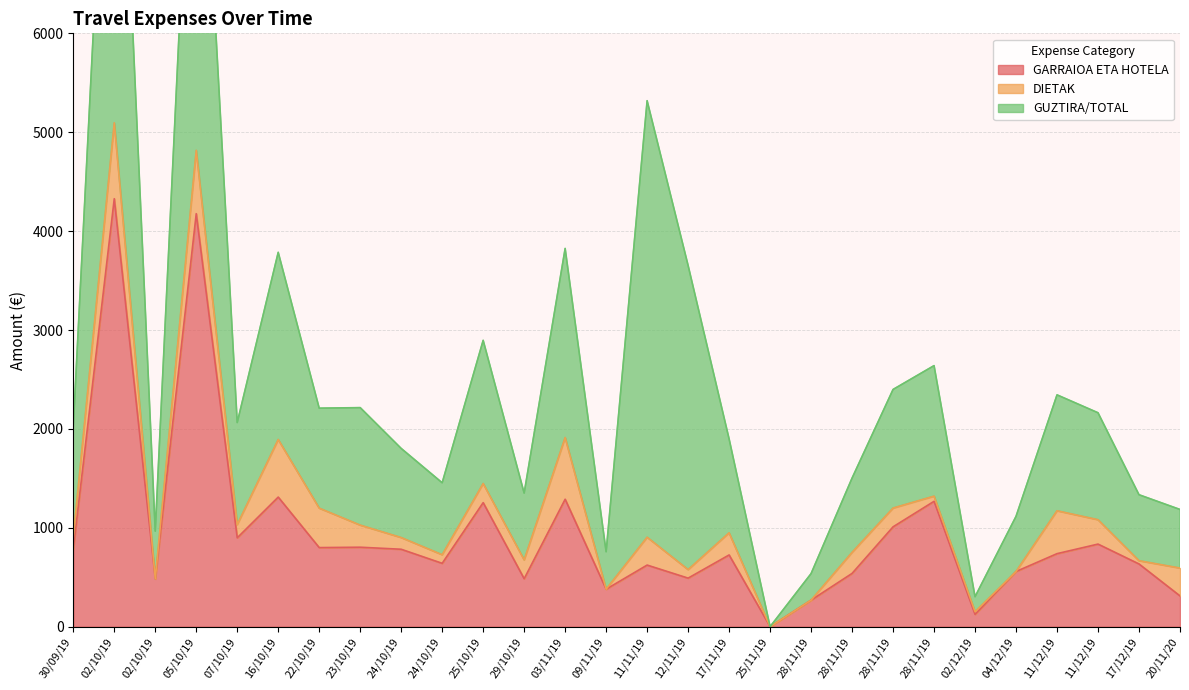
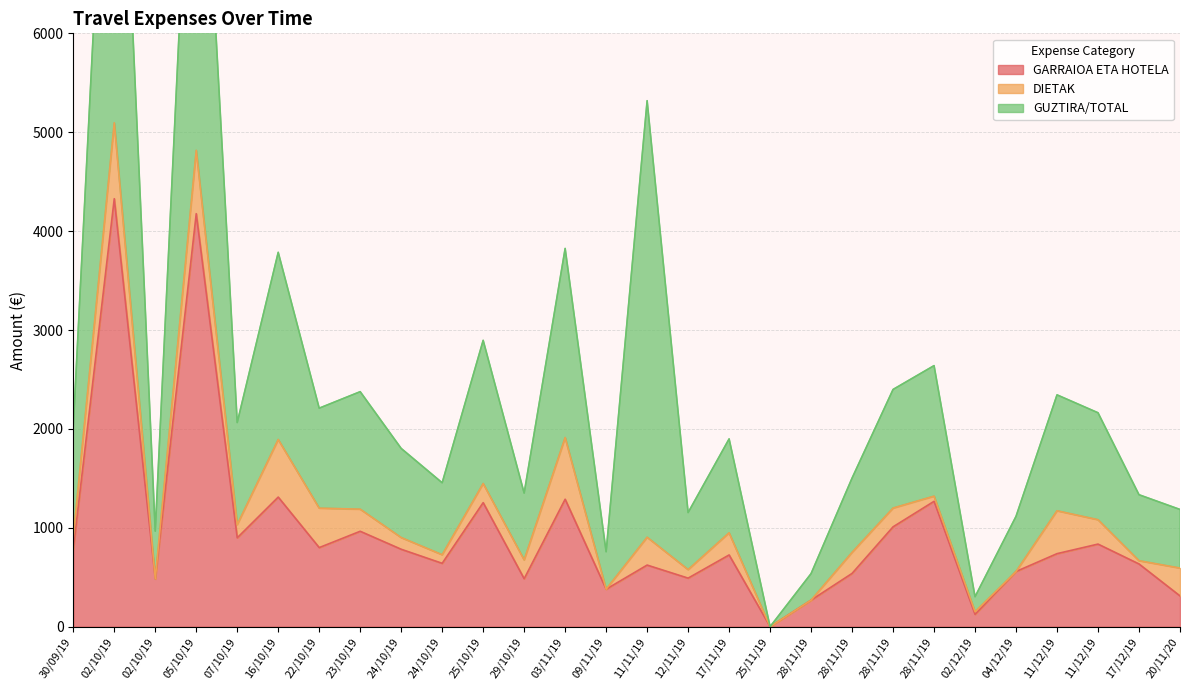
  {
    "GARRAIOA ETA HOTELA": {
      "30/09/19": 800,
      "05/10/19": 4200,
      "07/10/19": 900,
      "16/10/19": 1300,
      "22/10/19": 800,
-     "23/10/19": 800,
+     "23/10/19": 1000,
      "25/10/19": 1300,
      "29/10/19": 500,
      "03/11/19": 1300,
      "11/11/19": 600,
      "12/11/19": 500,
      "17/11/19": 700,
      "02/12/19": 100,
      "17/12/19": 600,
      "20/11/20": 300
    },
    "DIETAK": {
      "30/09/19": 100,
      "05/10/19": 600,
      "07/10/19": 100,
      "16/10/19": 600,
      "22/10/19": 400,
      "23/10/19": 200,
      "25/10/19": 200,
      "29/10/19": 200,
      "03/11/19": 600,
      "11/11/19": 300,
      "12/11/19": 100,
      "17/11/19": 200,
      "02/12/19": 0,
      "17/12/19": 0,
      "20/11/20": 300
    },
    "GUZTIRA/TOTAL": {
      "30/09/19": 1100,
      "07/10/19": 1000,
      "16/10/19": 1900,
      "22/10/19": 1000,
      "23/10/19": 1200,
      "25/10/19": 1400,
      "29/10/19": 700,
      "03/11/19": 1900,
      "09/11/19": 400,
      "11/11/19": 4400,
-     "12/11/19": 3100,
+     "12/11/19": 600,
      "17/11/19": 900,
      "02/12/19": 200,
      "04/12/19": 600,
      "17/12/19": 700,
      "20/11/20": 600
    }
  }
